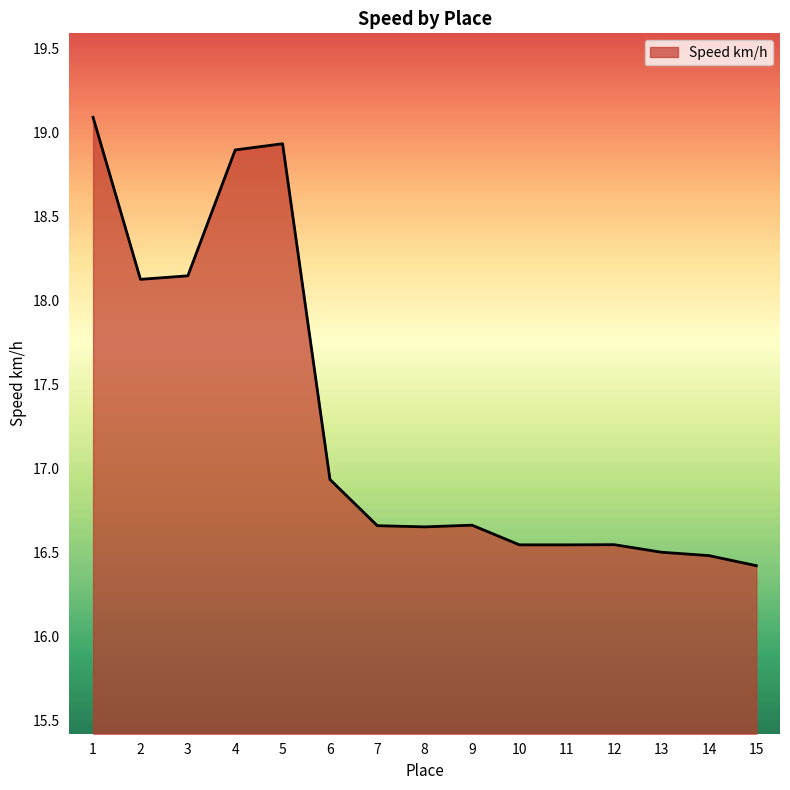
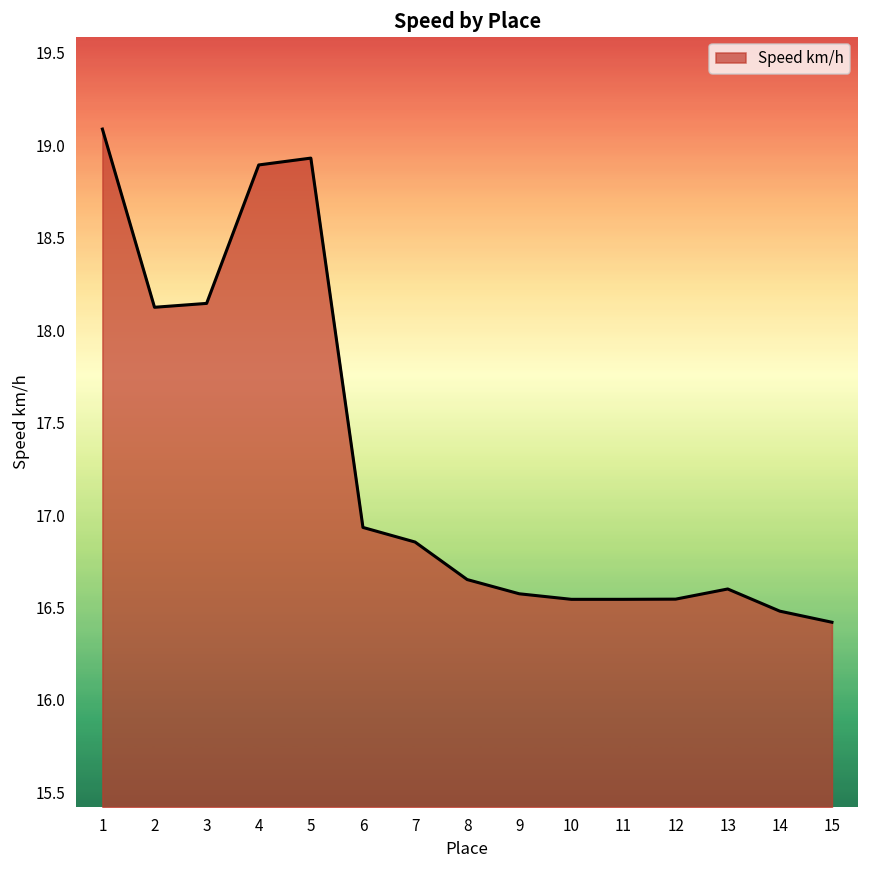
  {
    "1": 19.09,
    "2": 18.12,
    "3": 18.15,
    "4": 18.89,
    "5": 18.93,
    "6": 16.93,
-   "7": 16.66,
+   "7": 16.85,
    "8": 16.65,
-   "9": 16.66,
+   "9": 16.57,
    "10": 16.54,
    "11": 16.54,
    "12": 16.55,
-   "13": 16.5,
+   "13": 16.6,
    "14": 16.48,
    "15": 16.42
  }
